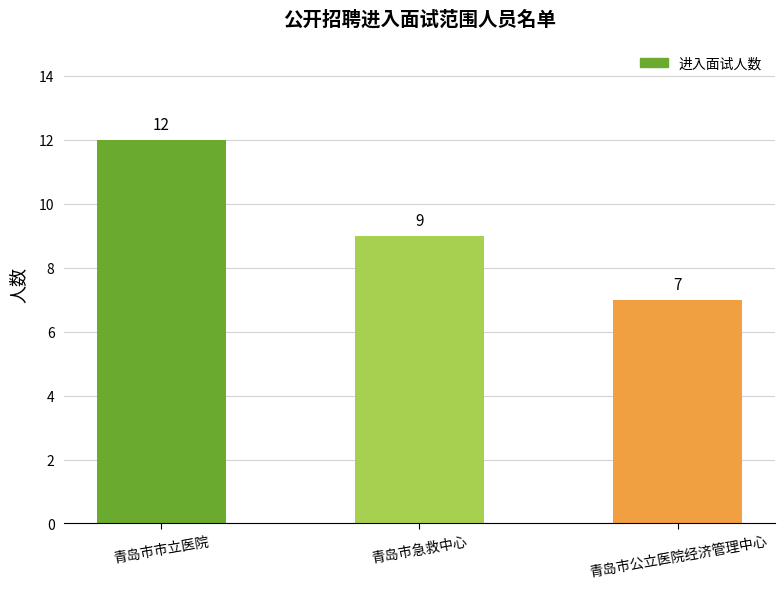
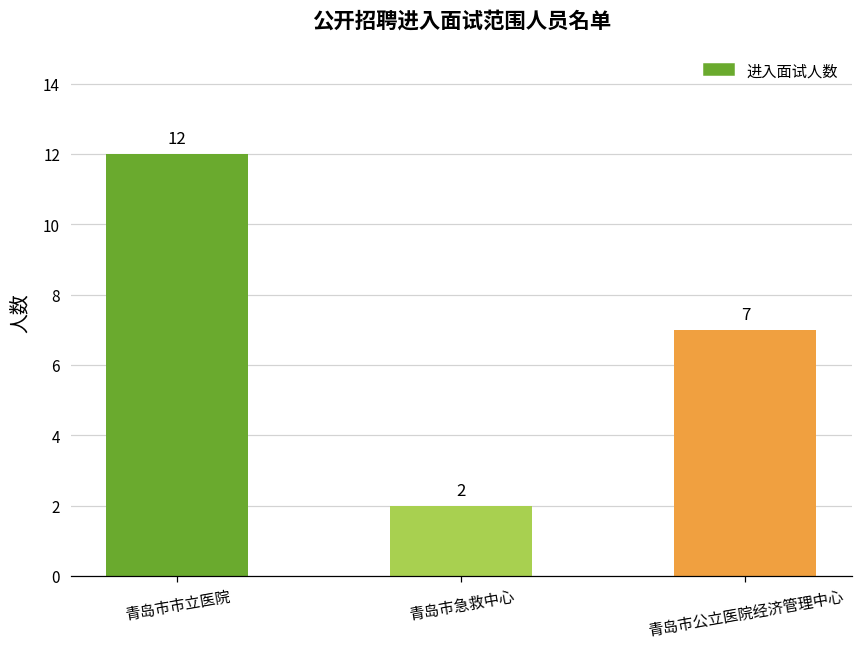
  {
    "青岛市市立医院": 12,
-   "青岛市急救中心": 9,
+   "青岛市急救中心": 2,
    "青岛市公立医院经济管理中心": 7
  }
